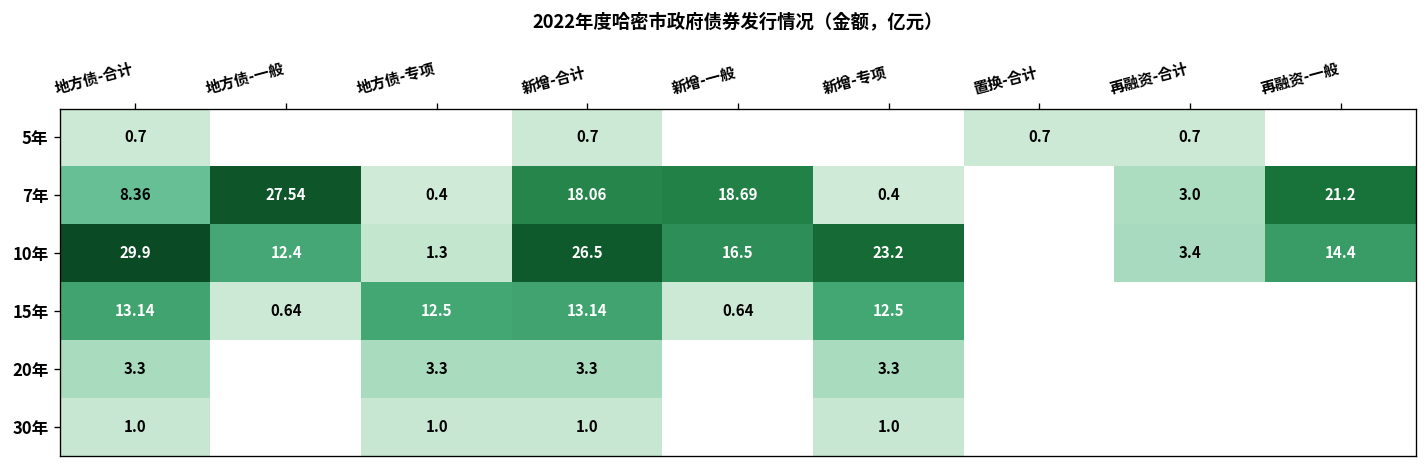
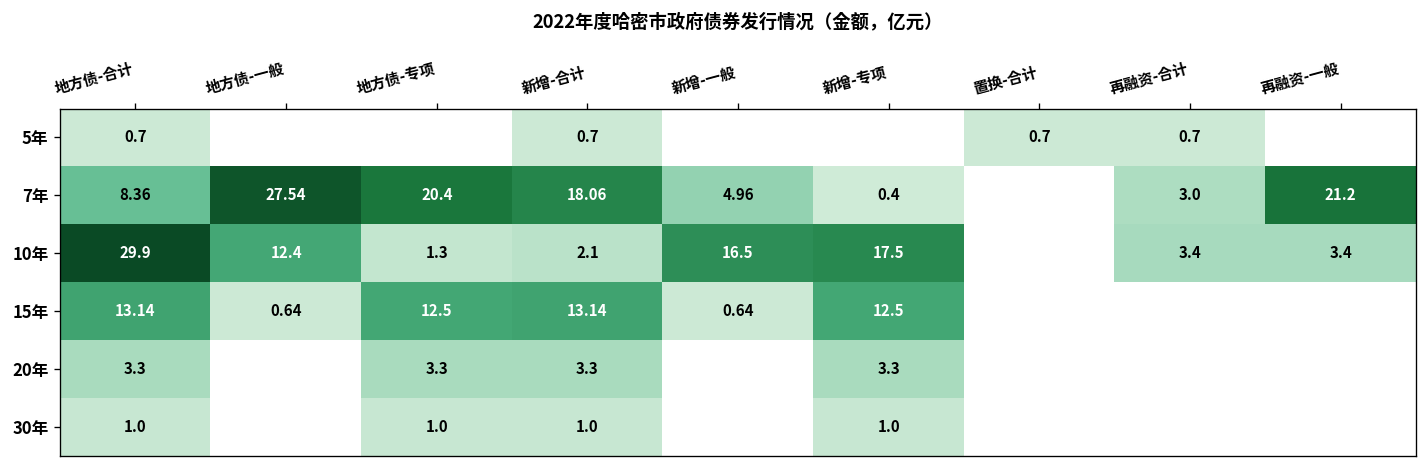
  {
    "5年": {
      "地方债-合计": 0.7,
      "新增-合计": 0.7,
      "置换-合计": 0.7,
      "再融资-合计": 0.7
    },
    "7年": {
      "地方债-合计": 8.36,
      "地方债-一般": 27.54,
-     "地方债-专项": 0.4,
+     "地方债-专项": 20.4,
      "新增-合计": 18.06,
-     "新增-一般": 18.69,
+     "新增-一般": 4.96,
      "新增-专项": 0.4,
      "再融资-合计": 3.0,
      "再融资-一般": 21.2
    },
    "10年": {
      "地方债-合计": 29.9,
      "地方债-一般": 12.4,
      "地方债-专项": 1.3,
-     "新增-合计": 26.5,
+     "新增-合计": 2.1,
      "新增-一般": 16.5,
-     "新增-专项": 23.2,
+     "新增-专项": 17.5,
      "再融资-合计": 3.4,
-     "再融资-一般": 14.4
+     "再融资-一般": 3.4
    },
    "15年": {
      "地方债-合计": 13.14,
      "地方债-一般": 0.64,
      "地方债-专项": 12.5,
      "新增-合计": 13.14,
      "新增-一般": 0.64,
      "新增-专项": 12.5
    },
    "20年": {
      "地方债-合计": 3.3,
      "地方债-专项": 3.3,
      "新增-合计": 3.3,
      "新增-专项": 3.3
    },
    "30年": {
      "地方债-合计": 1.0,
      "地方债-专项": 1.0,
      "新增-合计": 1.0,
      "新增-专项": 1.0
    }
  }
